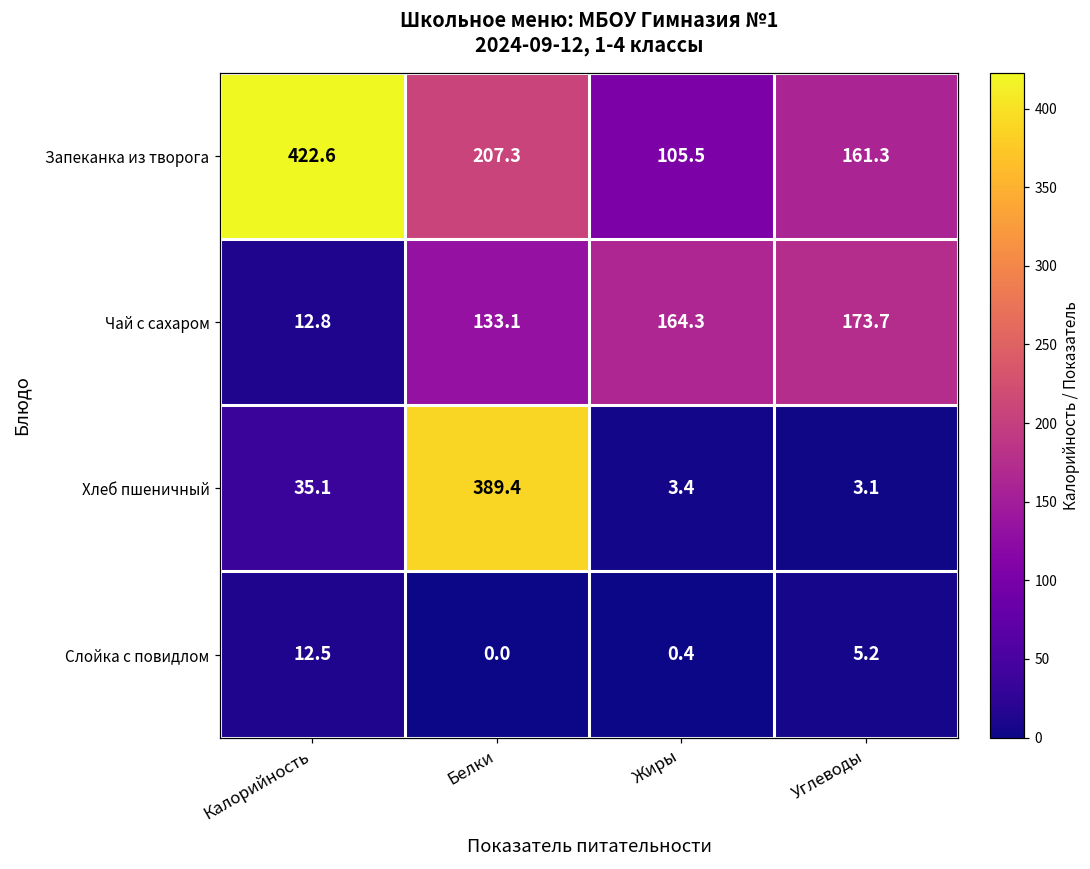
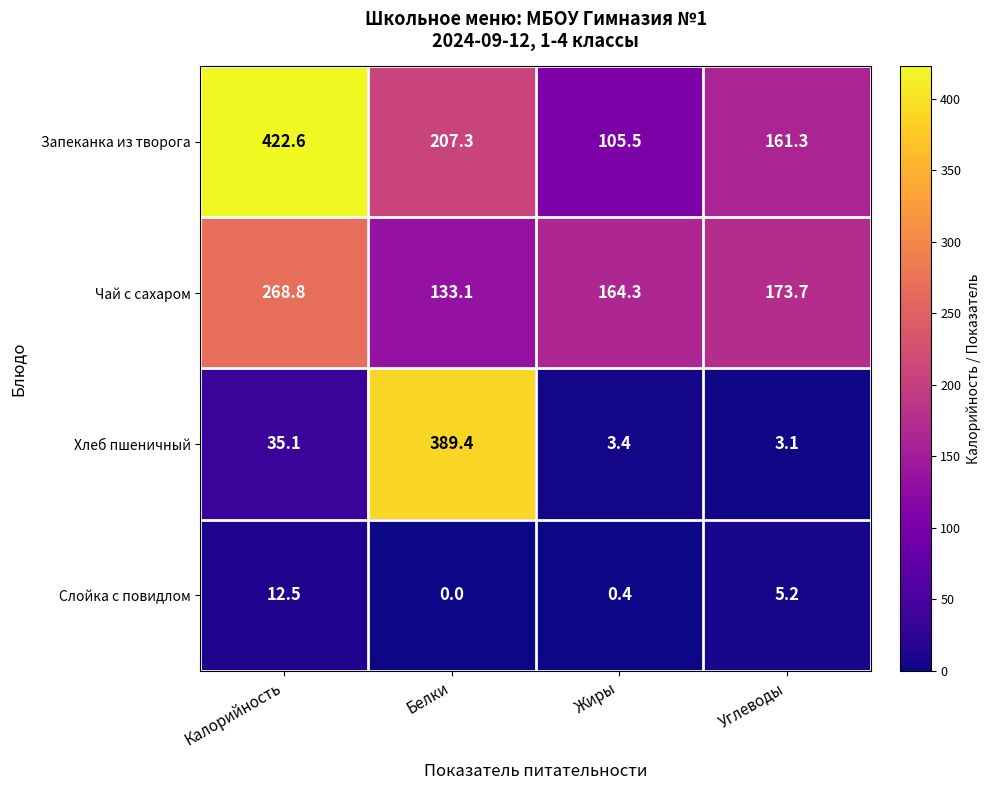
  {
    "Запеканка из творога": {
      "Калорийность": 422.6,
      "Белки": 207.3,
      "Жиры": 105.5,
      "Углеводы": 161.3
    },
    "Чай с сахаром": {
-     "Калорийность": 12.8,
+     "Калорийность": 268.8,
      "Белки": 133.1,
      "Жиры": 164.3,
      "Углеводы": 173.7
    },
    "Хлеб пшеничный": {
      "Калорийность": 35.1,
      "Белки": 389.4,
      "Жиры": 3.4,
      "Углеводы": 3.1
    },
    "Слойка с повидлом": {
      "Калорийность": 12.5,
      "Белки": 0.0,
      "Жиры": 0.4,
      "Углеводы": 5.2
    }
  }
